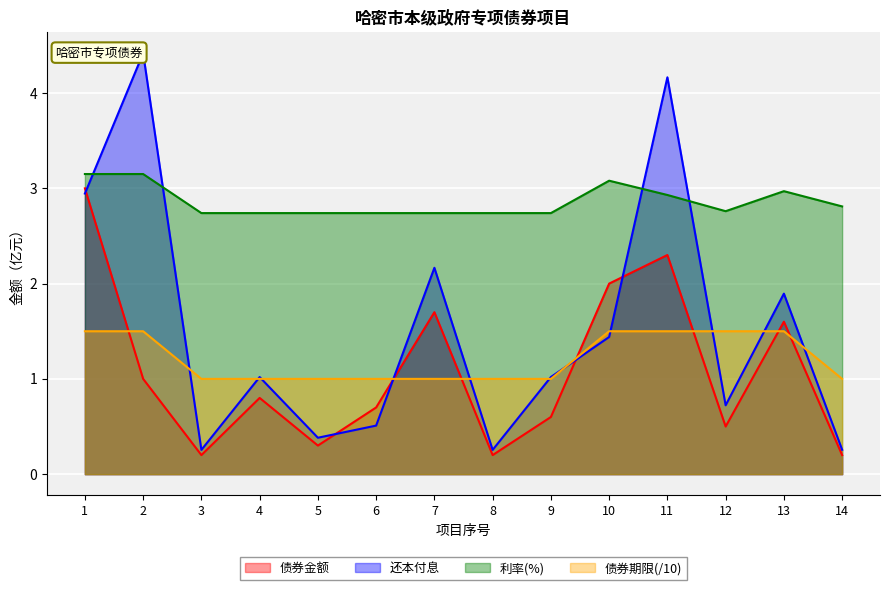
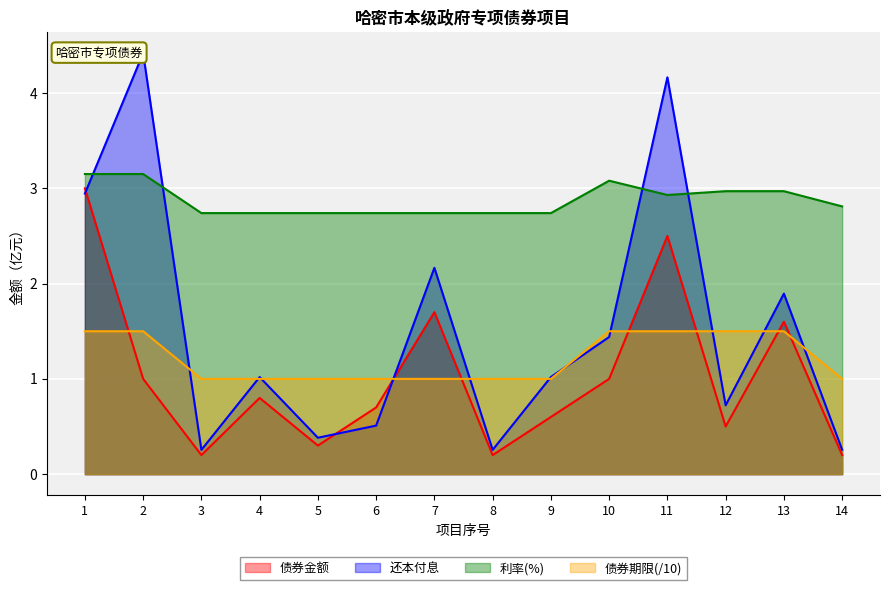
  {
    "债券金额": {
      "1": 3.0,
      "2": 1.0,
      "3": 0.2,
      "4": 0.8,
      "5": 0.3,
      "6": 0.7,
      "7": 1.7,
      "8": 0.2,
      "9": 0.6,
-     "10": 2,
-     "11": 2.3,
+     "10": 1,
+     "11": 2.5,
      "12": 0.5,
      "13": 1.6,
      "14": 0.2
    },
    "还本付息": {
      "1": 2.9,
      "3": 0.3,
      "5": 0.4,
      "6": 0.5,
      "7": 2.2,
      "8": 0.3,
      "10": 1.4,
      "11": 4.2,
      "12": 0.7,
      "13": 1.9,
      "14": 0.3
    },
    "利率(%)": {
      "1": 3.2,
      "2": 3.2,
      "3": 2.7,
      "4": 2.7,
      "5": 2.7,
      "6": 2.7,
      "7": 2.7,
      "8": 2.7,
      "9": 2.7,
      "10": 3.1,
      "11": 2.9,
-     "12": 2.8,
+     "12": 3.0,
      "13": 3.0,
      "14": 2.8
    },
    "债券期限(/10)": {
      "1": 1.5,
      "2": 1.5,
      "3": 1.0,
      "5": 1.0,
      "6": 1.0,
      "7": 1.0,
      "8": 1.0,
      "10": 1.5,
      "11": 1.5,
      "12": 1.5,
      "13": 1.5,
      "14": 1.0
    }
  }
